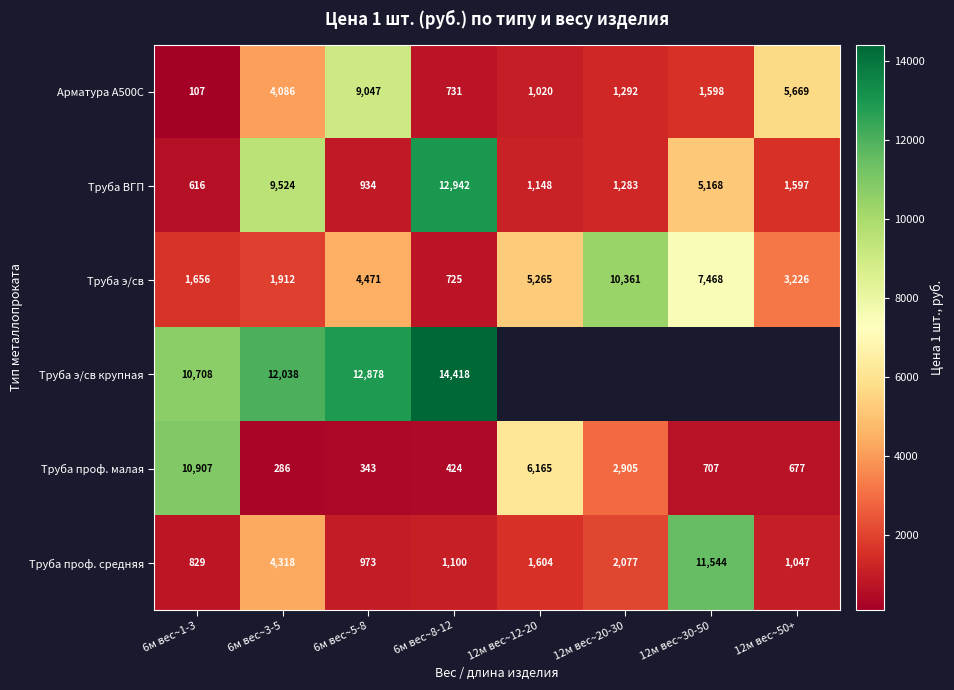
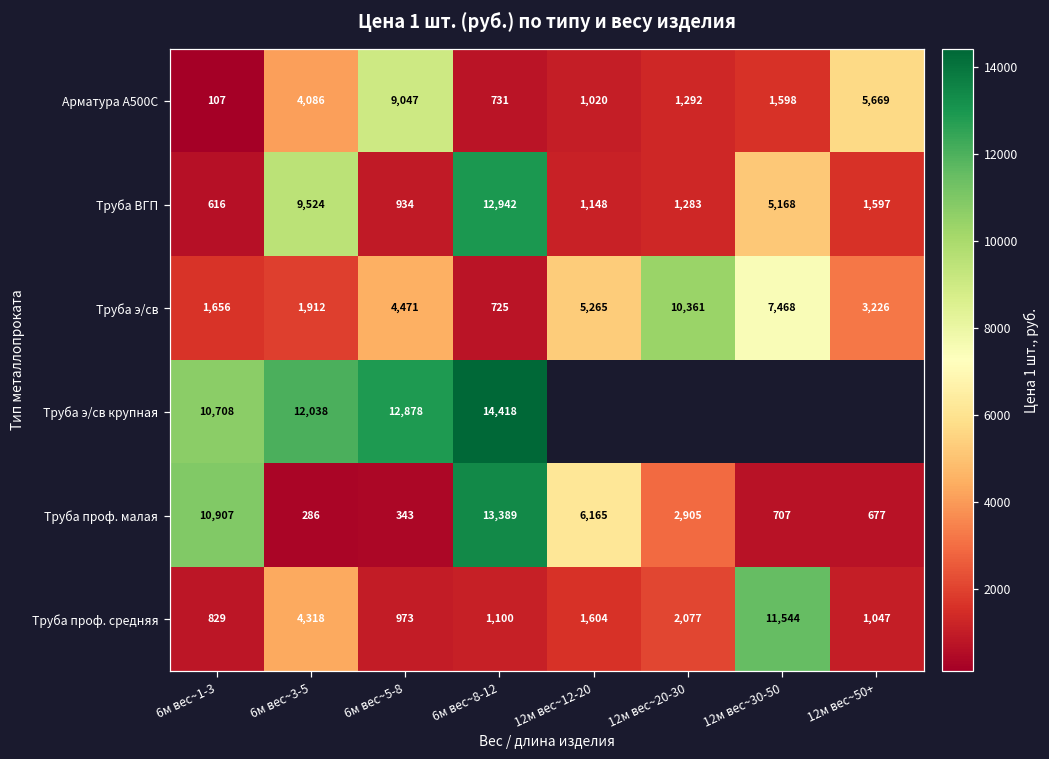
  {
    "Арматура А500С": {
      "6м вес~1-3": "107",
      "6м вес~3-5": "4,086",
      "6м вес~5-8": "9,047",
      "6м вес~8-12": "731",
      "12м вес~12-20": "1,020",
      "12м вес~20-30": "1,292",
      "12м вес~30-50": "1,598",
      "12м вес~50+": "5,669"
    },
    "Труба ВГП": {
      "6м вес~1-3": "616",
      "6м вес~3-5": "9,524",
      "6м вес~5-8": "934",
      "6м вес~8-12": "12,942",
      "12м вес~12-20": "1,148",
      "12м вес~20-30": "1,283",
      "12м вес~30-50": "5,168",
      "12м вес~50+": "1,597"
    },
    "Труба э/св": {
      "6м вес~1-3": "1,656",
      "6м вес~3-5": "1,912",
      "6м вес~5-8": "4,471",
      "6м вес~8-12": "725",
      "12м вес~12-20": "5,265",
      "12м вес~20-30": "10,361",
      "12м вес~30-50": "7,468",
      "12м вес~50+": "3,226"
    },
    "Труба э/св крупная": {
      "6м вес~1-3": "10,708",
      "6м вес~3-5": "12,038",
      "6м вес~5-8": "12,878",
      "6м вес~8-12": "14,418"
    },
    "Труба проф. малая": {
      "6м вес~1-3": "10,907",
      "6м вес~3-5": "286",
      "6м вес~5-8": "343",
-     "6м вес~8-12": "424",
+     "6м вес~8-12": "13,389",
      "12м вес~12-20": "6,165",
      "12м вес~20-30": "2,905",
      "12м вес~30-50": "707",
      "12м вес~50+": "677"
    },
    "Труба проф. средняя": {
      "6м вес~1-3": "829",
      "6м вес~3-5": "4,318",
      "6м вес~5-8": "973",
      "6м вес~8-12": "1,100",
      "12м вес~12-20": "1,604",
      "12м вес~20-30": "2,077",
      "12м вес~30-50": "11,544",
      "12м вес~50+": "1,047"
    }
  }
